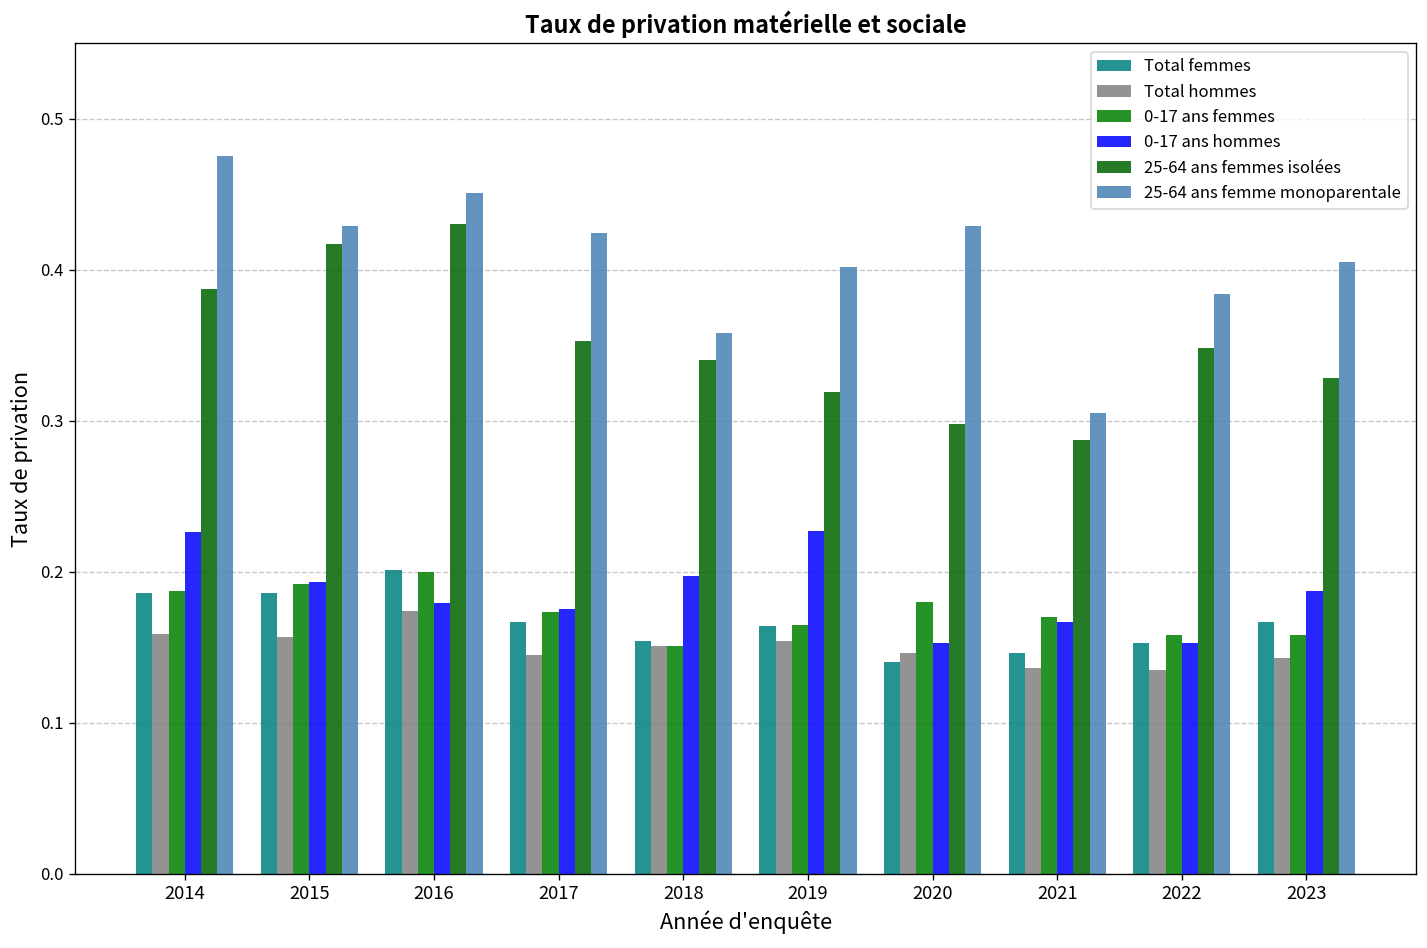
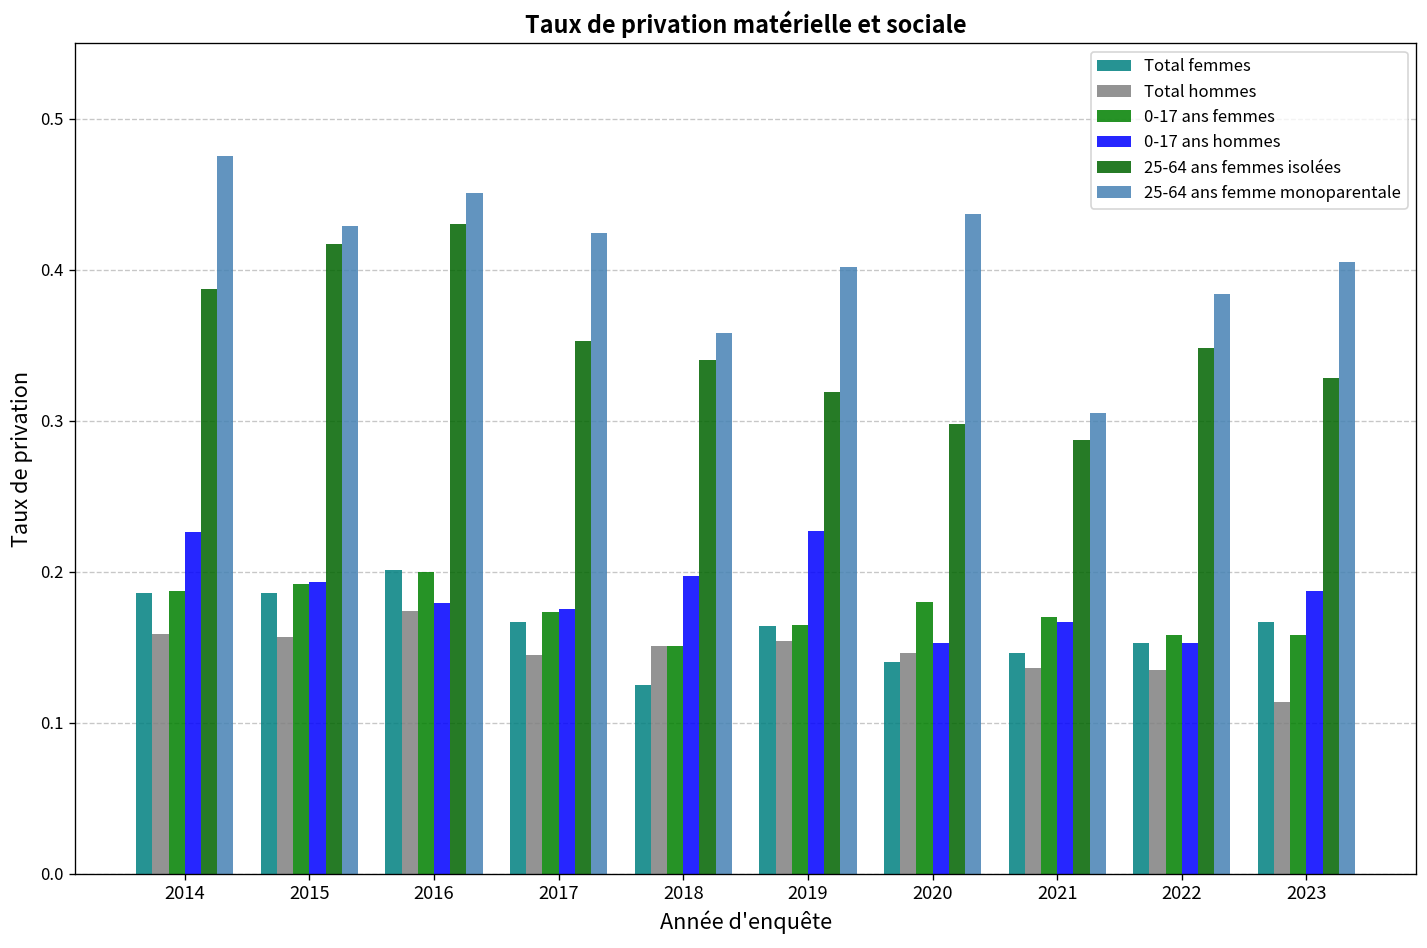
  {
    "Total femmes": {
      "2014": 0.186,
      "2015": 0.186,
      "2016": 0.201,
      "2017": 0.167,
-     "2018": 0.154,
+     "2018": 0.125,
      "2019": 0.164,
      "2020": 0.140,
      "2021": 0.146,
      "2022": 0.153,
      "2023": 0.167
    },
    "Total hommes": {
      "2014": 0.159,
      "2015": 0.157,
      "2016": 0.174,
      "2017": 0.145,
      "2018": 0.151,
      "2019": 0.154,
      "2020": 0.146,
      "2021": 0.136,
      "2022": 0.135,
-     "2023": 0.143
+     "2023": 0.114
    },
    "0-17 ans hommes": {
      "2014": 0.226,
      "2015": 0.193,
      "2016": 0.179,
      "2017": 0.175,
      "2018": 0.197,
      "2019": 0.227,
      "2020": 0.153,
      "2021": 0.167,
      "2022": 0.153,
      "2023": 0.187
    },
    "25-64 ans femme monoparentale": {
      "2014": 0.475,
      "2015": 0.429,
      "2016": 0.451,
      "2017": 0.424,
      "2018": 0.358,
      "2019": 0.402,
-     "2020": 0.429,
+     "2020": 0.437,
      "2021": 0.305,
      "2022": 0.384,
      "2023": 0.405
    }
  }
